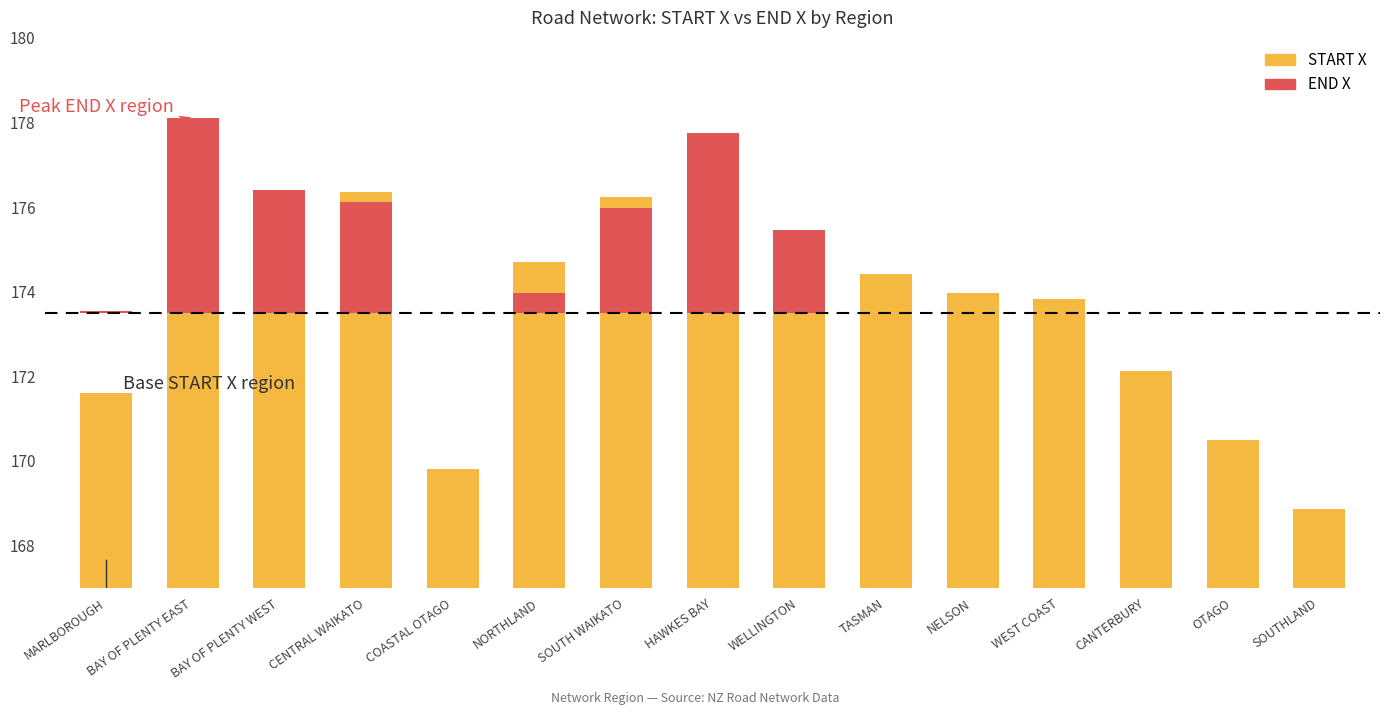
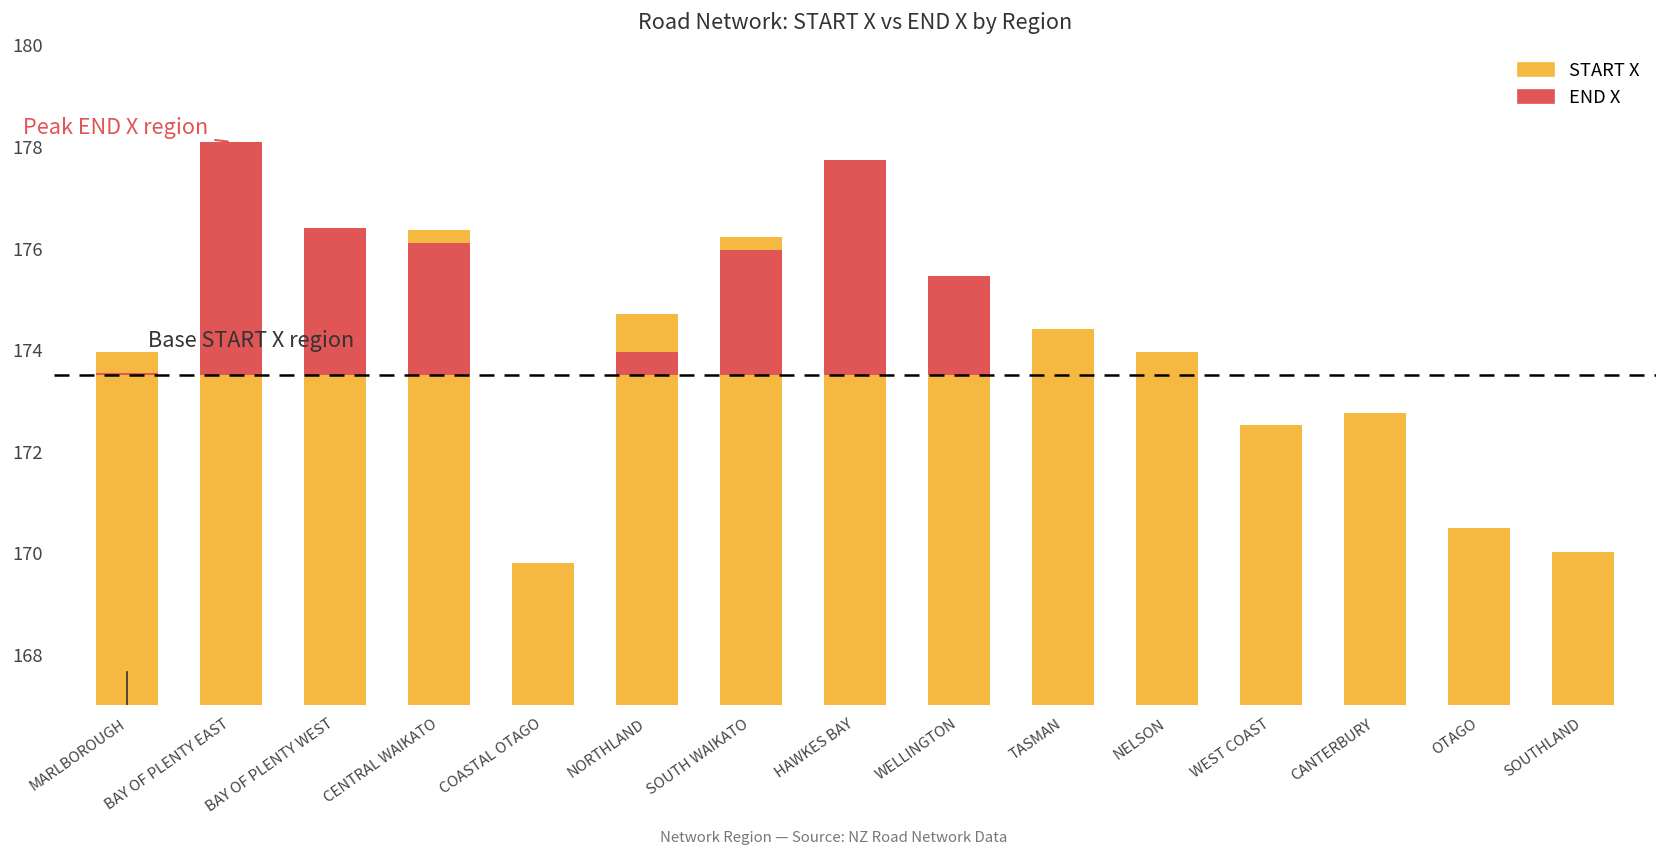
  {
    "START X": {
-     "MARLBOROUGH": 171.6,
+     "MARLBOROUGH": 174.0,
      "BAY OF PLENTY WEST": 176.4,
      "CENTRAL WAIKATO": 176.4,
      "COASTAL OTAGO": 169.8,
      "NORTHLAND": 174.7,
      "SOUTH WAIKATO": 176.2,
      "TASMAN": 174.4,
      "NELSON": 174.0,
-     "WEST COAST": 173.8,
-     "CANTERBURY": 172.1,
+     "WEST COAST": 172.5,
+     "CANTERBURY": 172.8,
      "OTAGO": 170.5,
-     "SOUTHLAND": 168.9
+     "SOUTHLAND": 170.0
    },
    "END X": {
      "BAY OF PLENTY EAST": 178.1,
      "BAY OF PLENTY WEST": 176.4,
      "HAWKES BAY": 177.8,
      "WELLINGTON": 175.5
    }
  }
